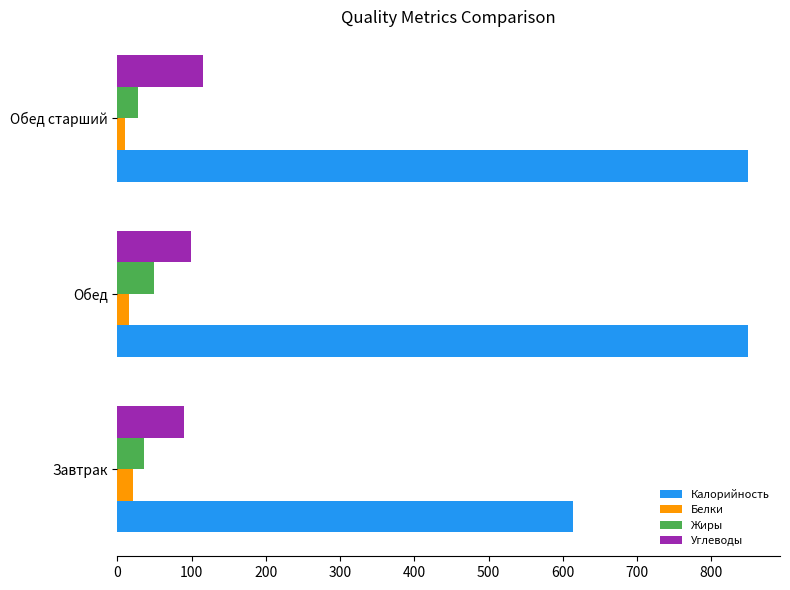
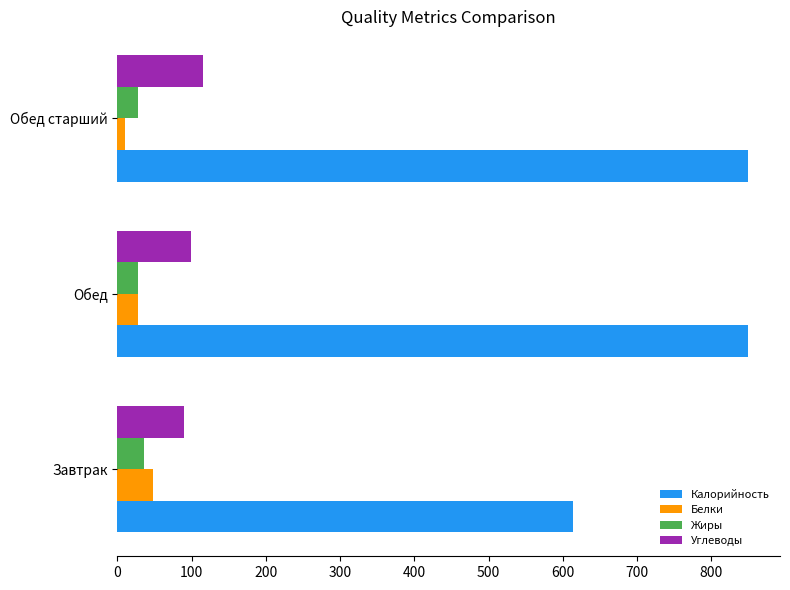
  {
    "Калорийность": {
      "Обед старший": 850,
      "Обед": 850,
      "Завтрак": 610
    },
    "Белки": {
      "Обед старший": 10,
-     "Обед": 20,
-     "Завтрак": 20
+     "Обед": 30,
+     "Завтрак": 50
    },
    "Жиры": {
      "Обед старший": 30,
-     "Обед": 50,
+     "Обед": 30,
      "Завтрак": 40
    },
    "Углеводы": {
      "Обед старший": 120,
      "Обед": 100,
      "Завтрак": 90
    }
  }
